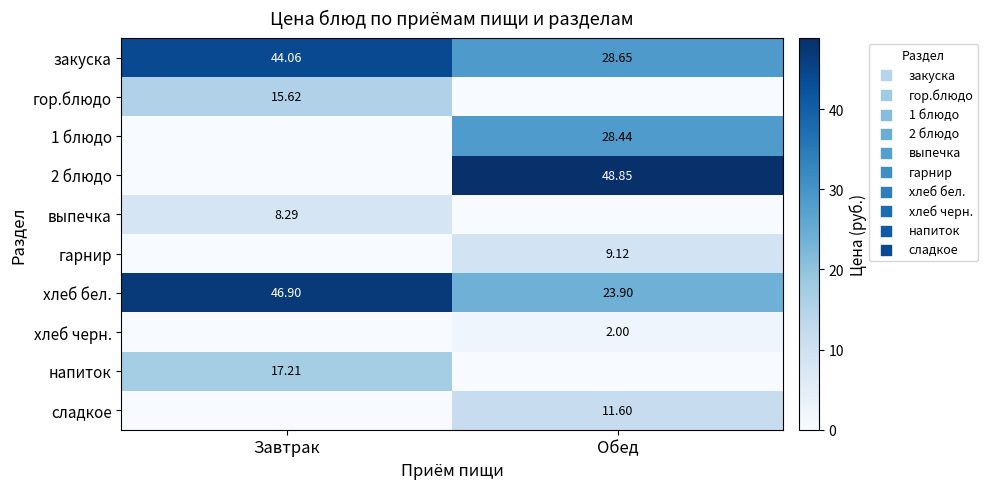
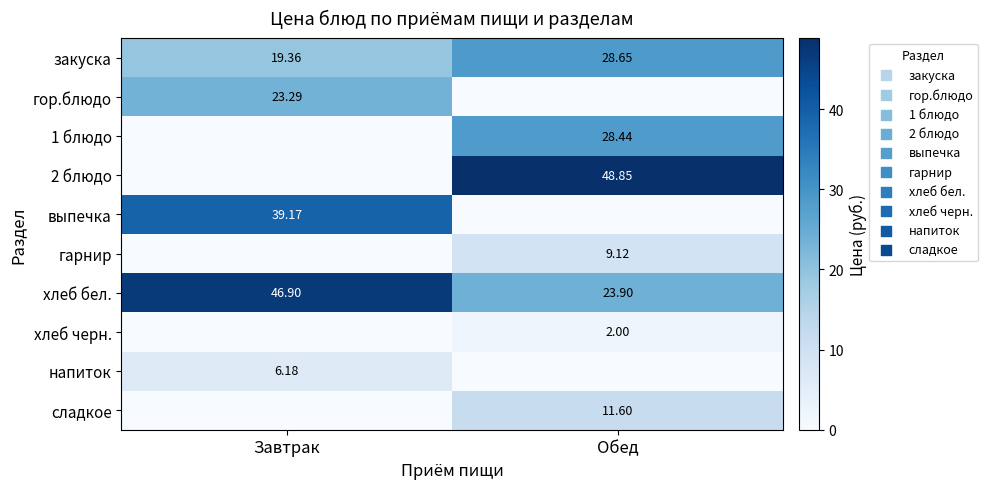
  {
    "закуска": {
-     "Завтрак": 44.06,
+     "Завтрак": 19.36,
      "Обед": 28.65
    },
    "гор.блюдо": {
-     "Завтрак": 15.62
+     "Завтрак": 23.29
    },
    "1 блюдо": {
      "Обед": 28.44
    },
    "2 блюдо": {
      "Обед": 48.85
    },
    "выпечка": {
-     "Завтрак": 8.29
+     "Завтрак": 39.17
    },
    "гарнир": {
      "Обед": 9.12
    },
    "хлеб бел.": {
      "Завтрак": 46.90,
      "Обед": 23.90
    },
    "хлеб черн.": {
      "Обед": 2.00
    },
    "напиток": {
-     "Завтрак": 17.21
+     "Завтрак": 6.18
    },
    "сладкое": {
      "Обед": 11.60
    }
  }
